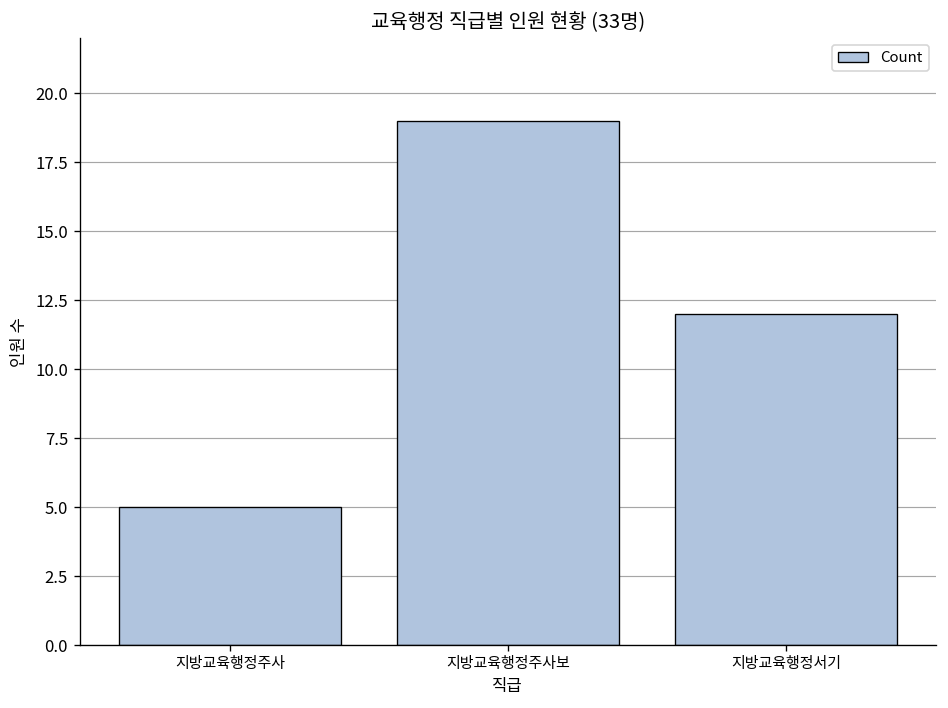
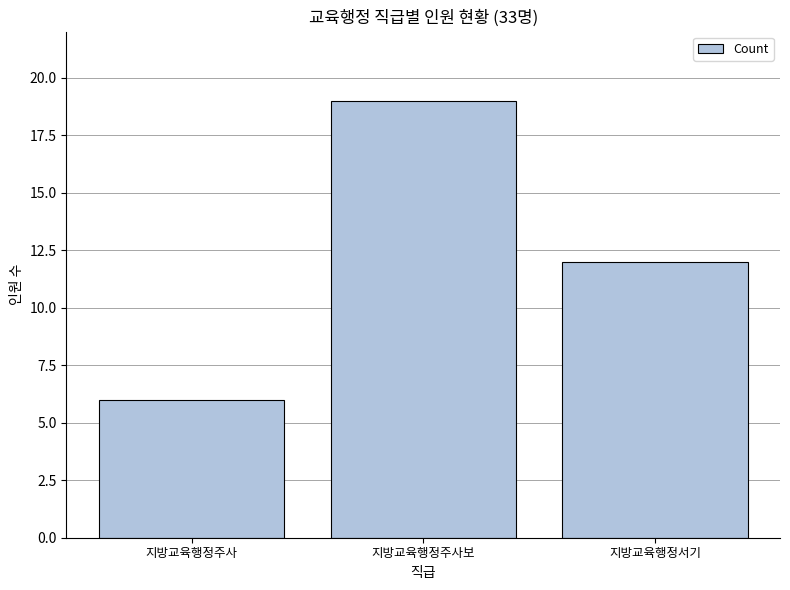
  {
-   "지방교육행정주사": 5,
+   "지방교육행정주사": 6,
    "지방교육행정주사보": 19,
    "지방교육행정서기": 12
  }
